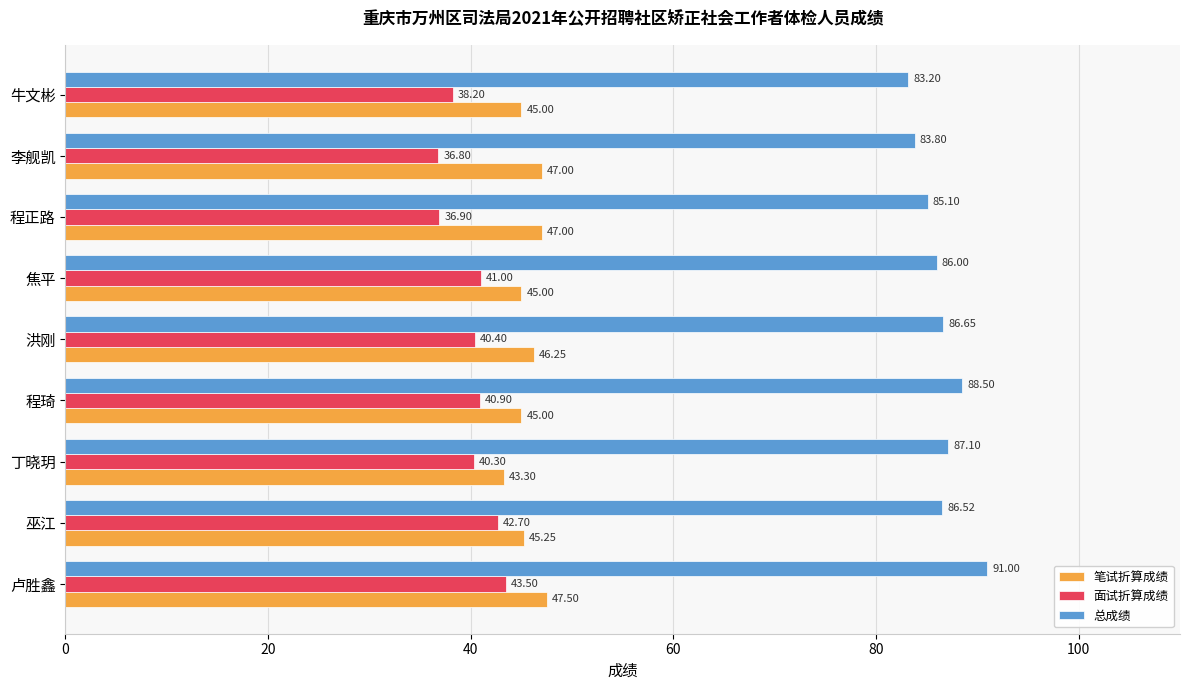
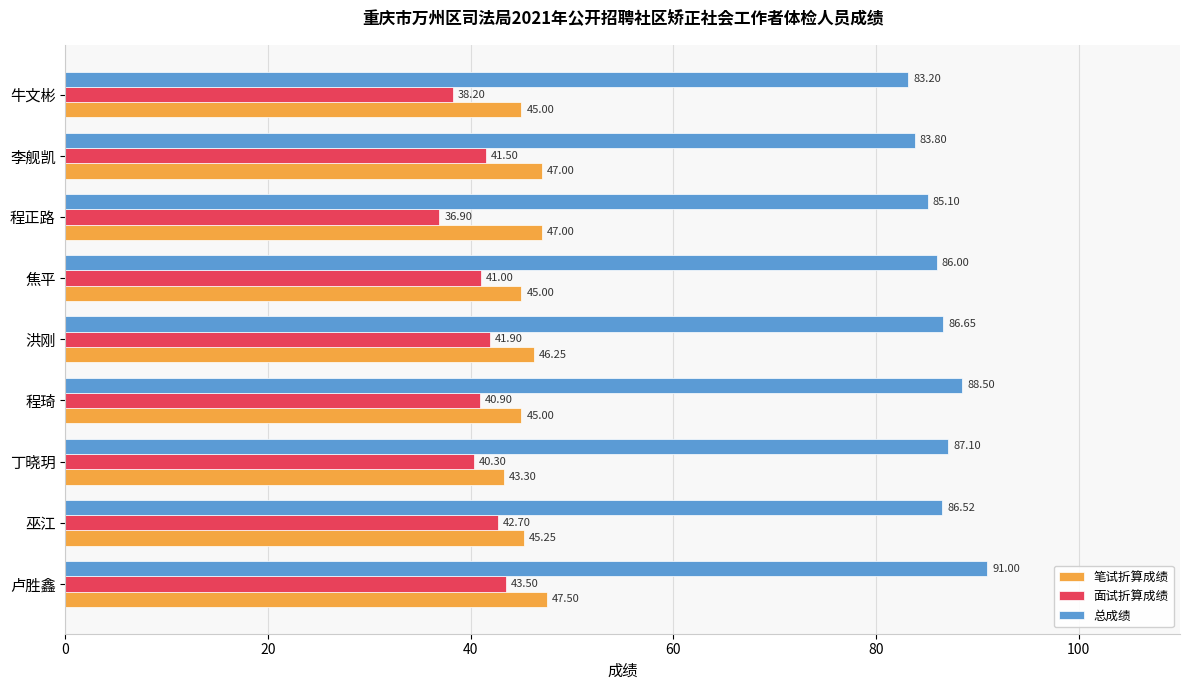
  {
    "笔试折算成绩": {
      "牛文彬": 45.00,
      "李舰凯": 47.00,
      "程正路": 47.00,
      "焦平": 45.00,
      "洪刚": 46.25,
      "程琦": 45.00,
      "丁晓玥": 43.30,
      "巫江": 45.25,
      "卢胜鑫": 47.50
    },
    "面试折算成绩": {
      "牛文彬": 38.20,
-     "李舰凯": 36.80,
+     "李舰凯": 41.50,
      "程正路": 36.90,
      "焦平": 41.00,
-     "洪刚": 40.40,
+     "洪刚": 41.90,
      "程琦": 40.90,
      "丁晓玥": 40.30,
      "巫江": 42.70,
      "卢胜鑫": 43.50
    },
    "总成绩": {
      "牛文彬": 83.20,
      "李舰凯": 83.80,
      "程正路": 85.10,
      "焦平": 86.00,
      "洪刚": 86.65,
      "程琦": 88.50,
      "丁晓玥": 87.10,
      "巫江": 86.52,
      "卢胜鑫": 91.00
    }
  }
